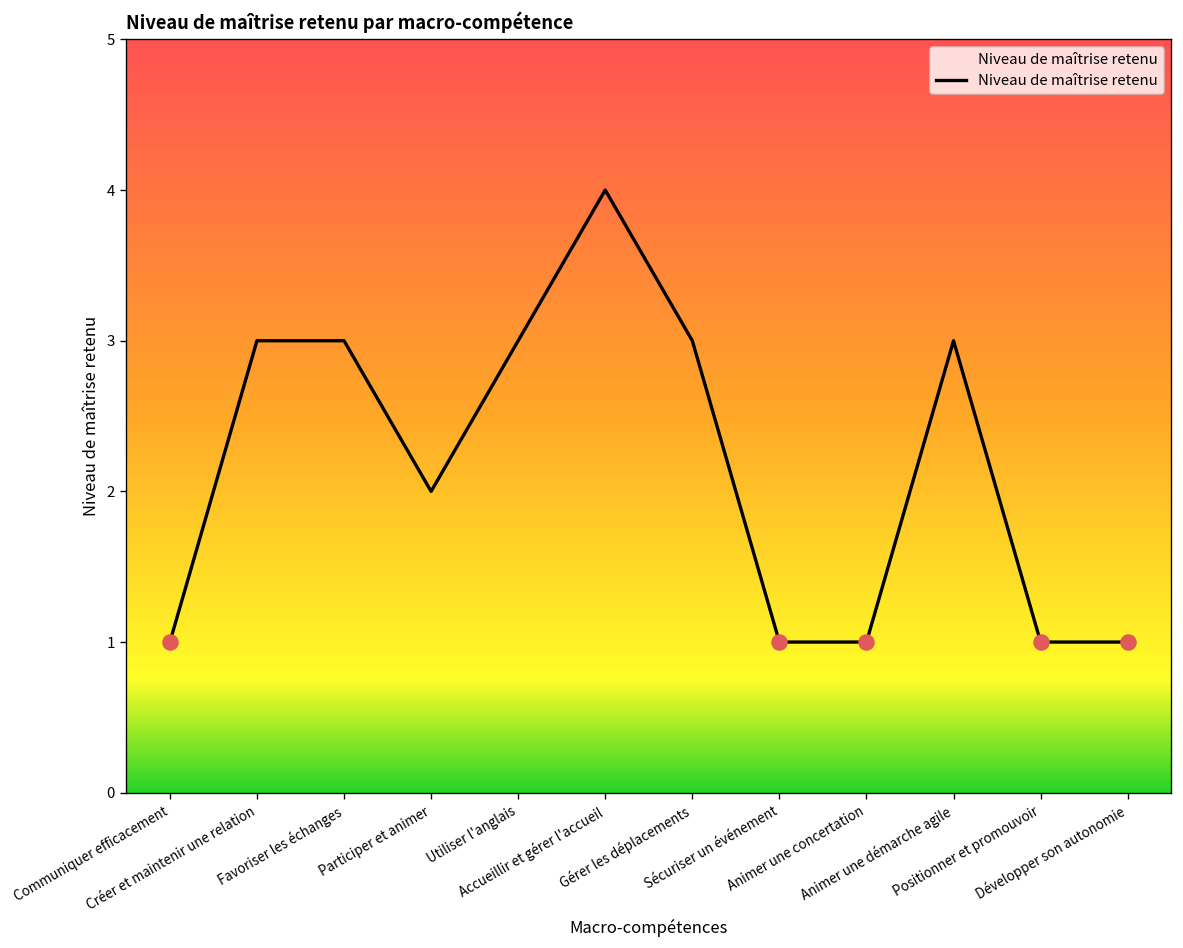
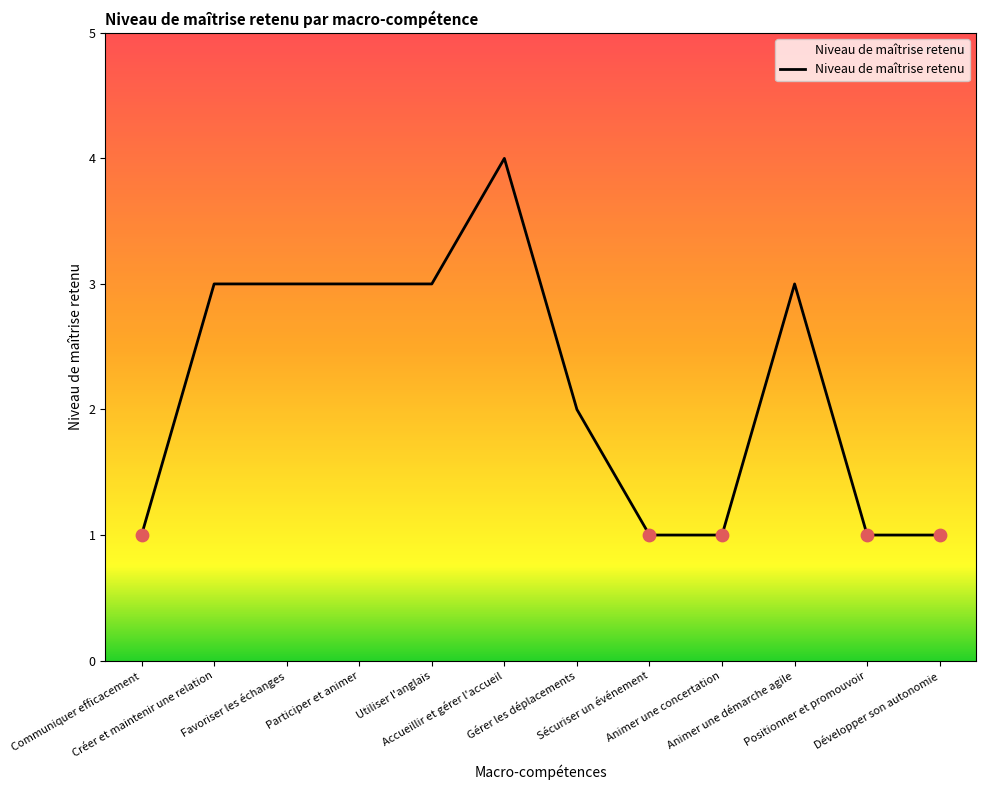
  {
    "Niveau de maîtrise retenu": {
      "Créer et maintenir une relation": 3,
      "Favoriser les échanges": 3,
-     "Participer et animer": 2,
+     "Participer et animer": 3,
      "Utiliser l'anglais": 3,
      "Accueillir et gérer l'accueil": 4,
-     "Gérer les déplacements": 3,
+     "Gérer les déplacements": 2,
      "Animer une démarche agile": 3
    }
  }
